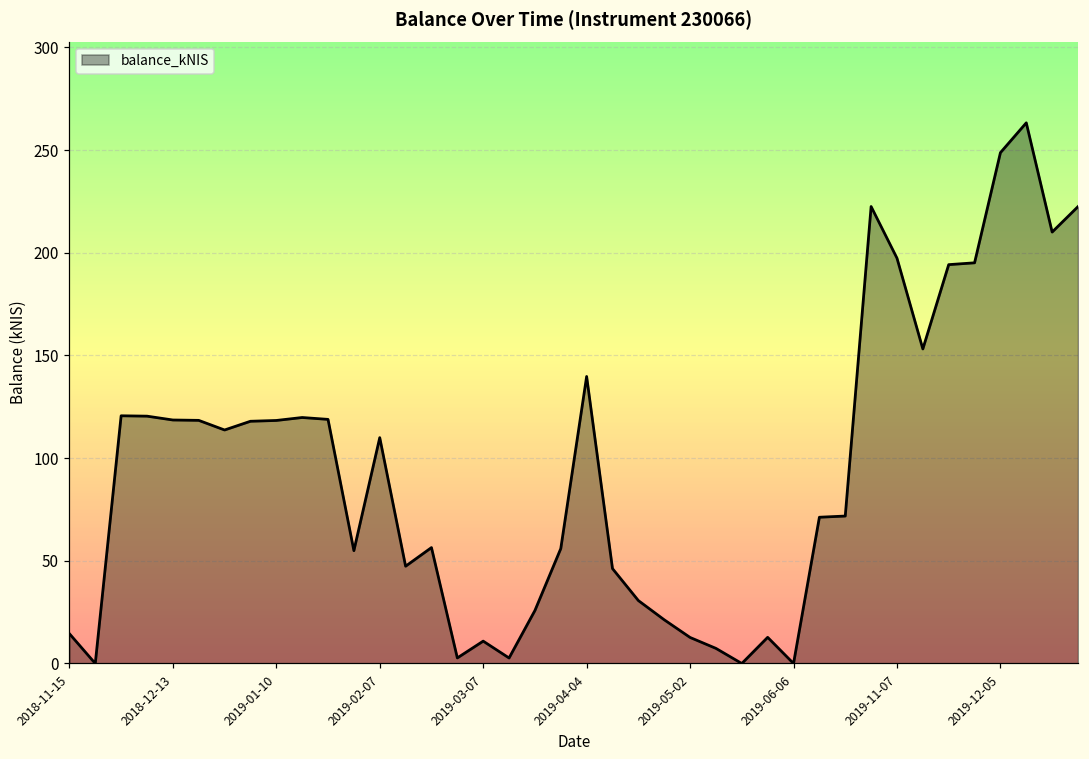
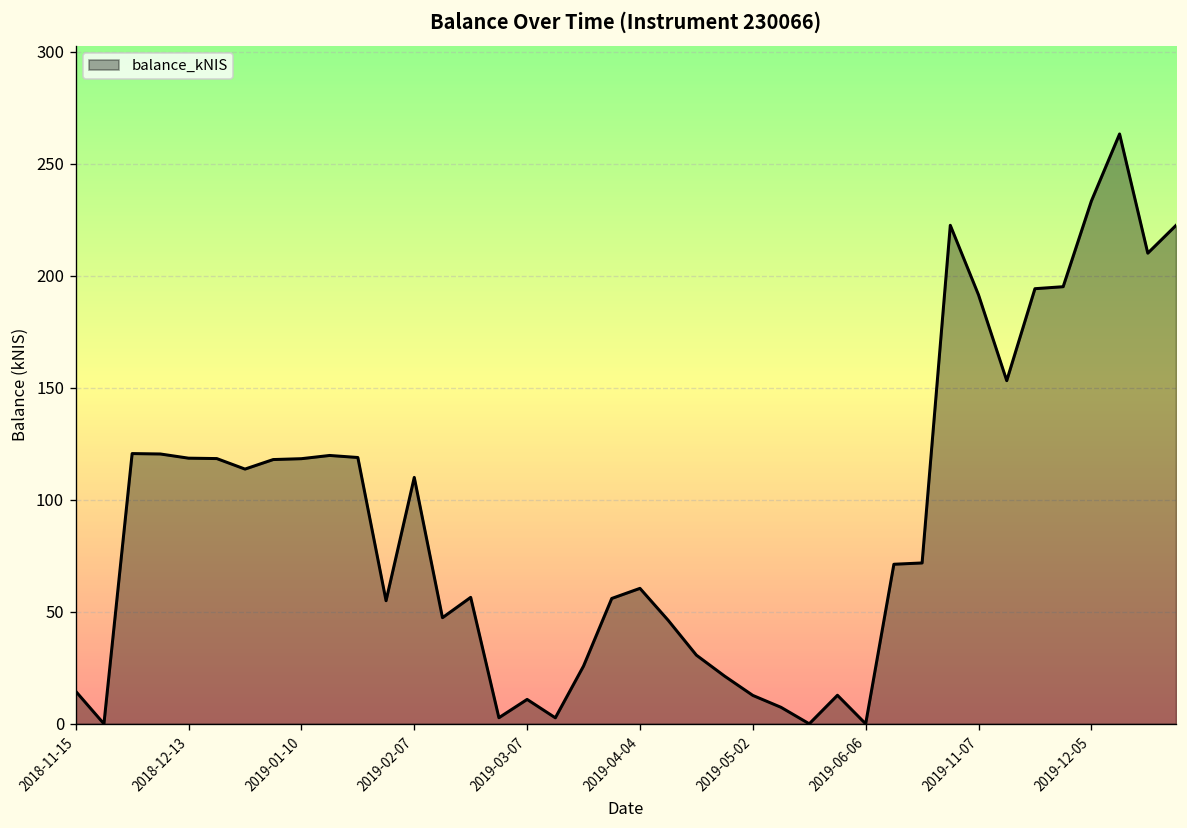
  {
    "2018-11-15": 15,
    "2018-12-13": 119,
    "2019-01-10": 118,
    "2019-02-07": 110,
    "2019-03-07": 11,
-   "2019-04-04": 140,
+   "2019-04-04": 60,
    "2019-05-02": 13,
    "2019-06-06": 0,
-   "2019-11-07": 197,
-   "2019-12-05": 249
+   "2019-11-07": 191,
+   "2019-12-05": 233
  }
